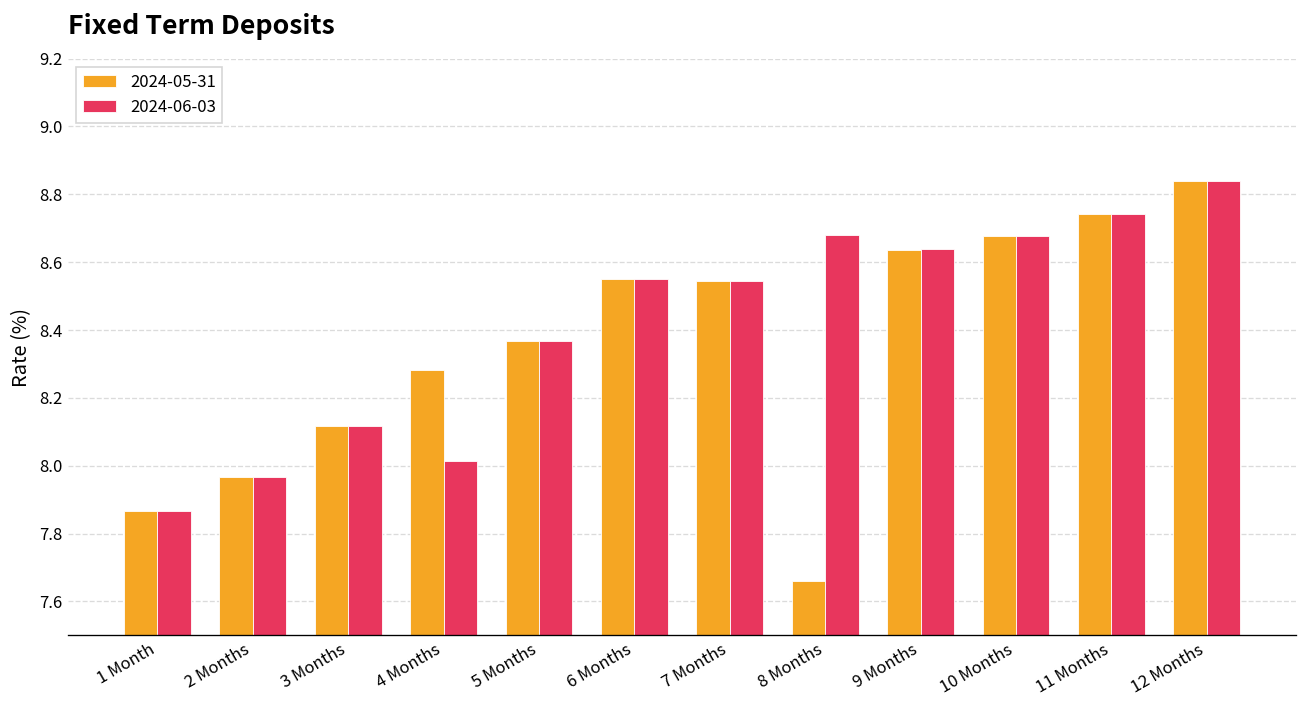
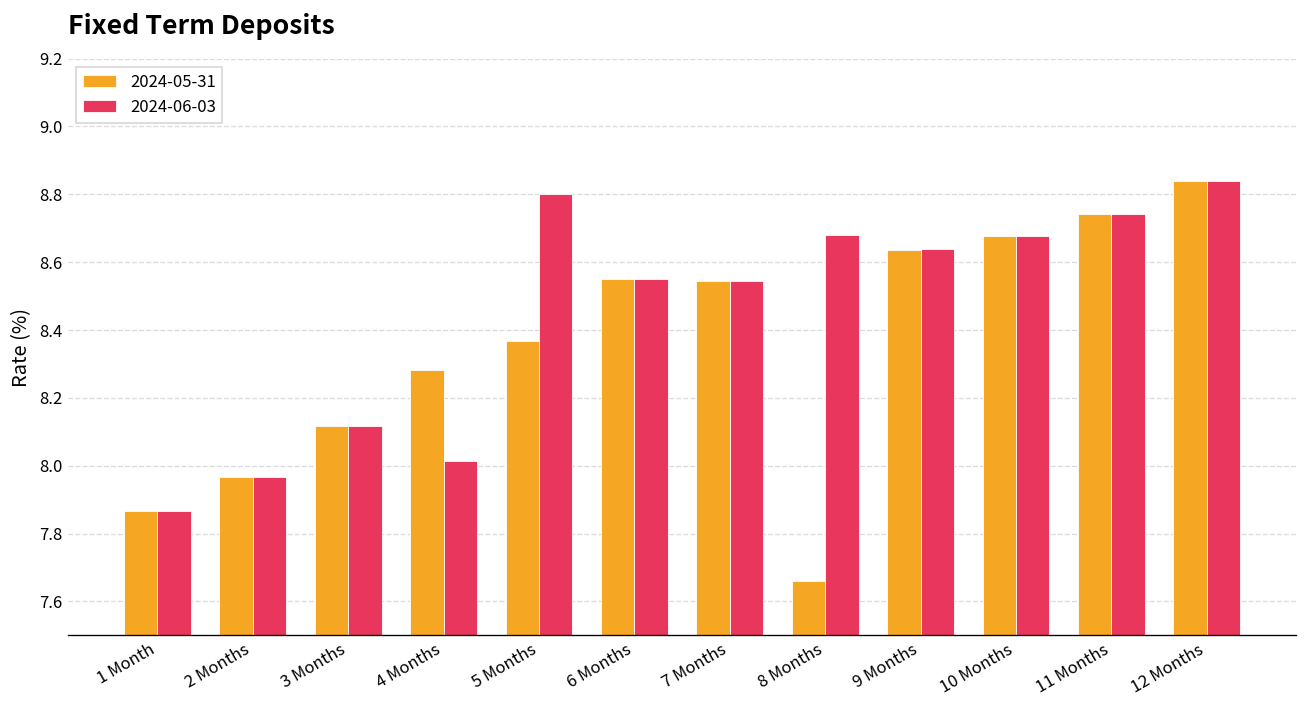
  {
    "2024-05-31": {
      "1 Month": 7.87,
      "2 Months": 7.97,
      "3 Months": 8.12,
      "4 Months": 8.28,
      "5 Months": 8.37,
      "6 Months": 8.55,
      "7 Months": 8.54,
      "8 Months": 7.66,
      "9 Months": 8.64,
      "10 Months": 8.68,
      "11 Months": 8.74,
      "12 Months": 8.84
    },
    "2024-06-03": {
      "1 Month": 7.87,
      "2 Months": 7.97,
      "3 Months": 8.12,
      "4 Months": 8.01,
-     "5 Months": 8.37,
+     "5 Months": 8.80,
      "6 Months": 8.55,
      "7 Months": 8.54,
      "8 Months": 8.68,
      "9 Months": 8.64,
      "10 Months": 8.68,
      "11 Months": 8.74,
      "12 Months": 8.84
    }
  }
